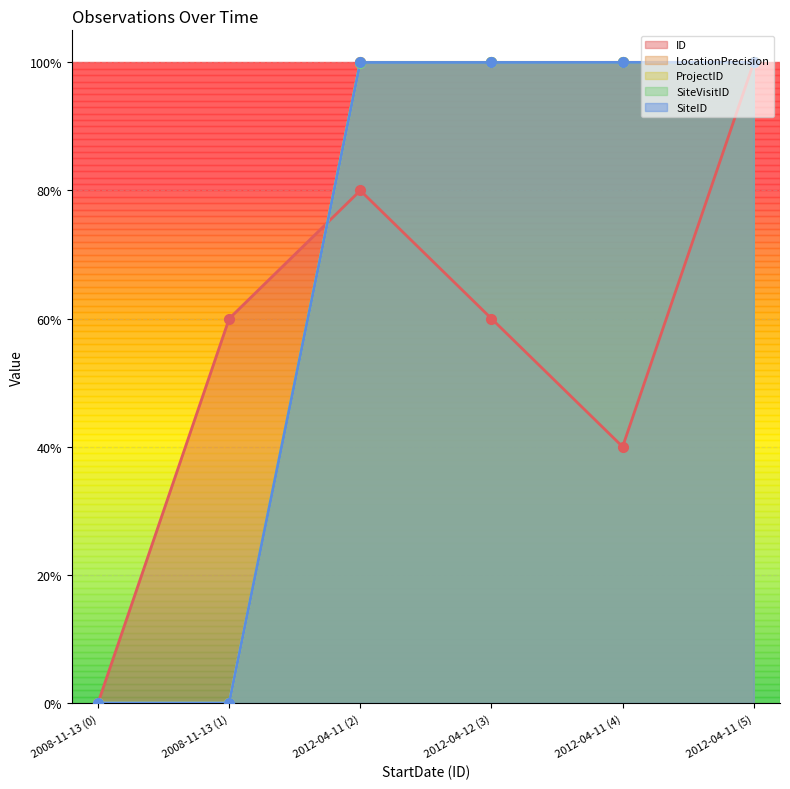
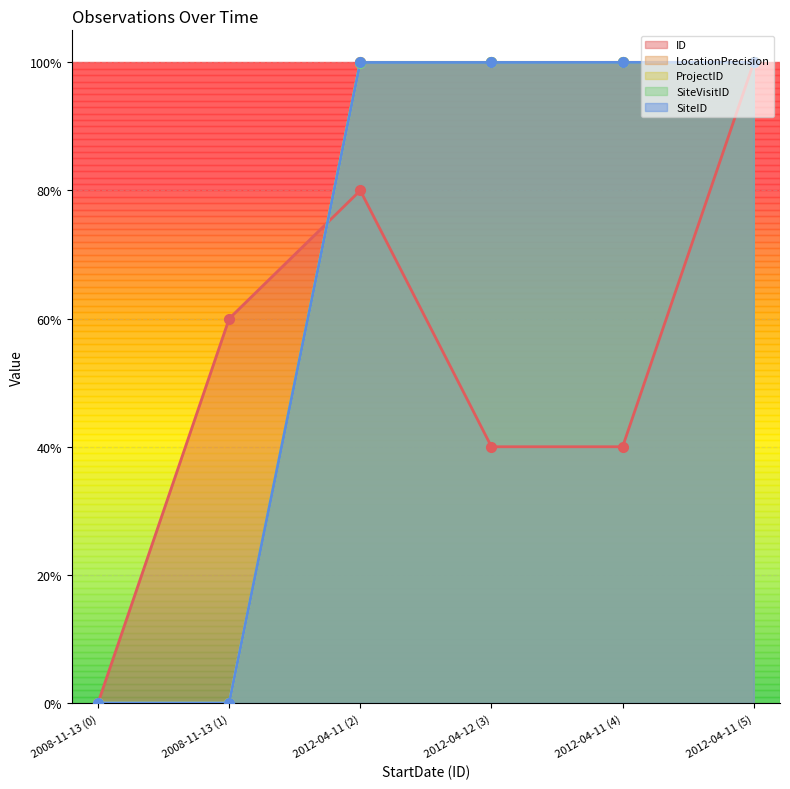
  {
    "ID": {
      "2008-11-13 (1)": "60%",
      "2012-04-11 (2)": "80%",
-     "2012-04-12 (3)": "60%",
+     "2012-04-12 (3)": "40%",
      "2012-04-11 (4)": "40%"
    }
  }
